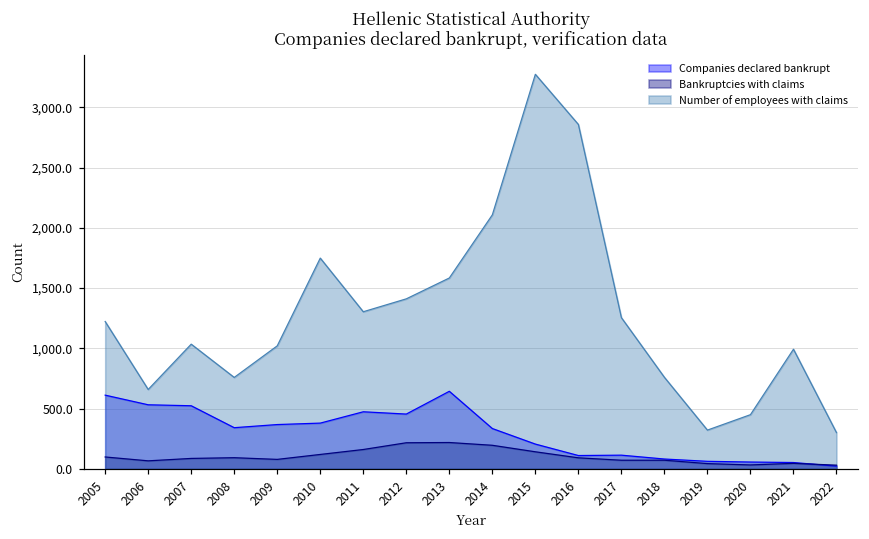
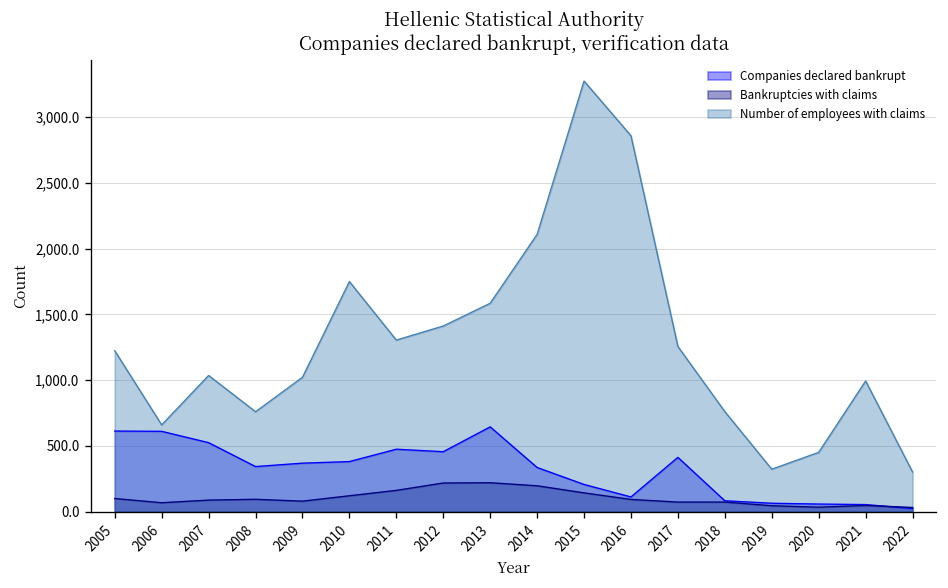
  {
    "Companies declared bankrupt": {
      "2005": "610",
-     "2006": "530",
+     "2006": "610",
      "2007": "520",
      "2008": "340",
      "2009": "370",
      "2010": "380",
      "2011": "470",
      "2012": "460",
      "2013": "640",
      "2014": "340",
      "2015": "210",
-     "2017": "110",
+     "2017": "410",
      "2020": "60"
    },
    "Bankruptcies with claims": {
      "2005": "100",
      "2006": "70",
      "2007": "90",
      "2008": "90",
      "2009": "80",
      "2010": "120",
      "2011": "160",
      "2012": "220",
      "2013": "220",
      "2014": "200",
      "2015": "140",
      "2017": "70",
      "2020": "30"
    },
    "Number of employees with claims": {
      "2005": "1,220",
      "2006": "660",
      "2007": "1,040",
      "2008": "760",
      "2009": "1,020",
      "2010": "1,750",
      "2011": "1,300",
      "2012": "1,410",
      "2013": "1,580",
      "2014": "2,110",
      "2015": "3,270",
      "2016": "2,860",
      "2017": "1,260",
      "2018": "760",
      "2019": "320",
      "2020": "450",
      "2021": "990",
      "2022": "300"
    }
  }
